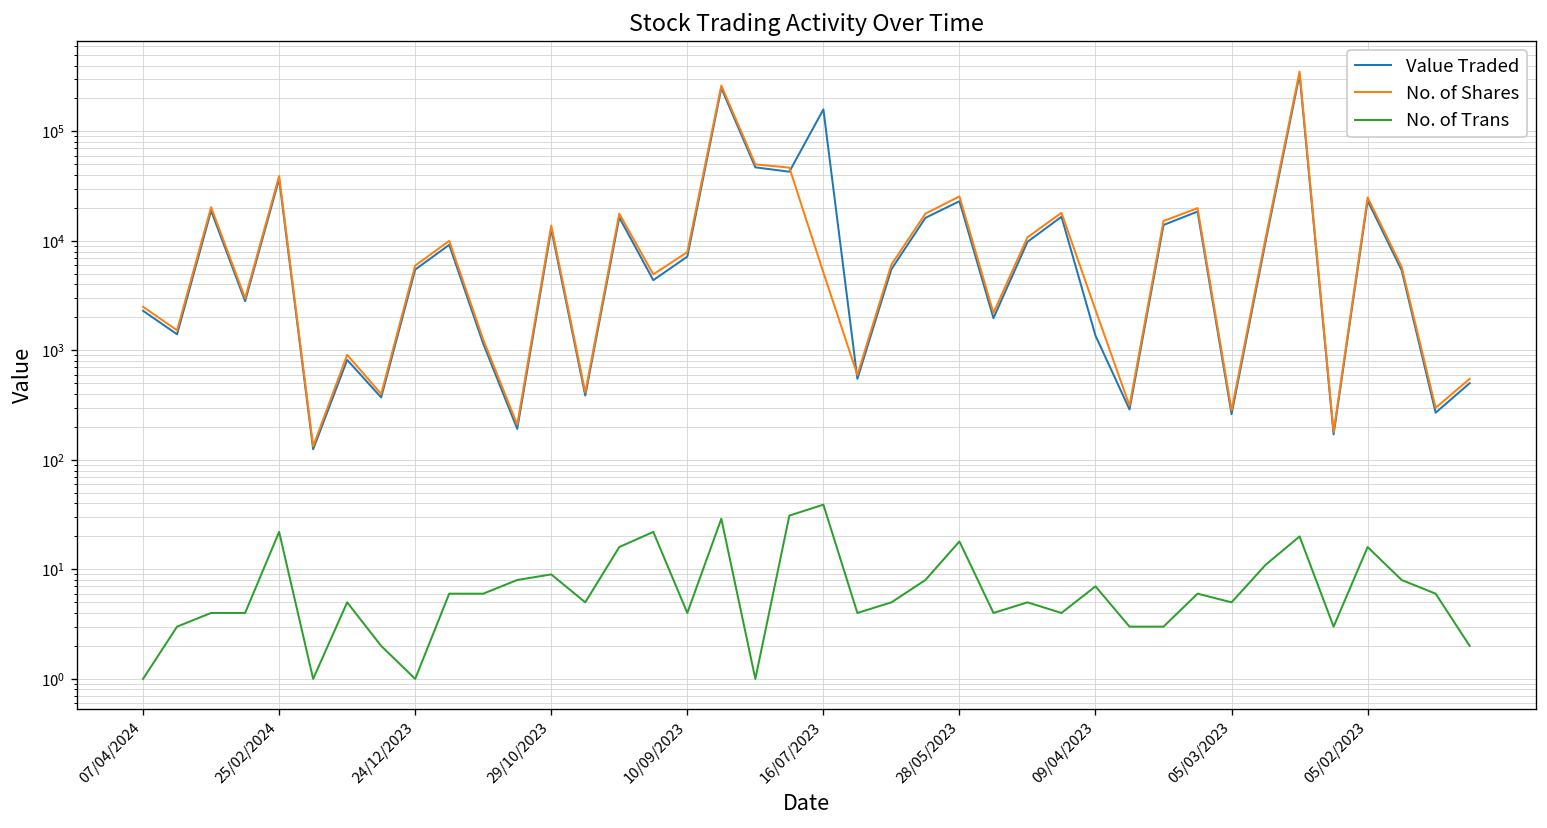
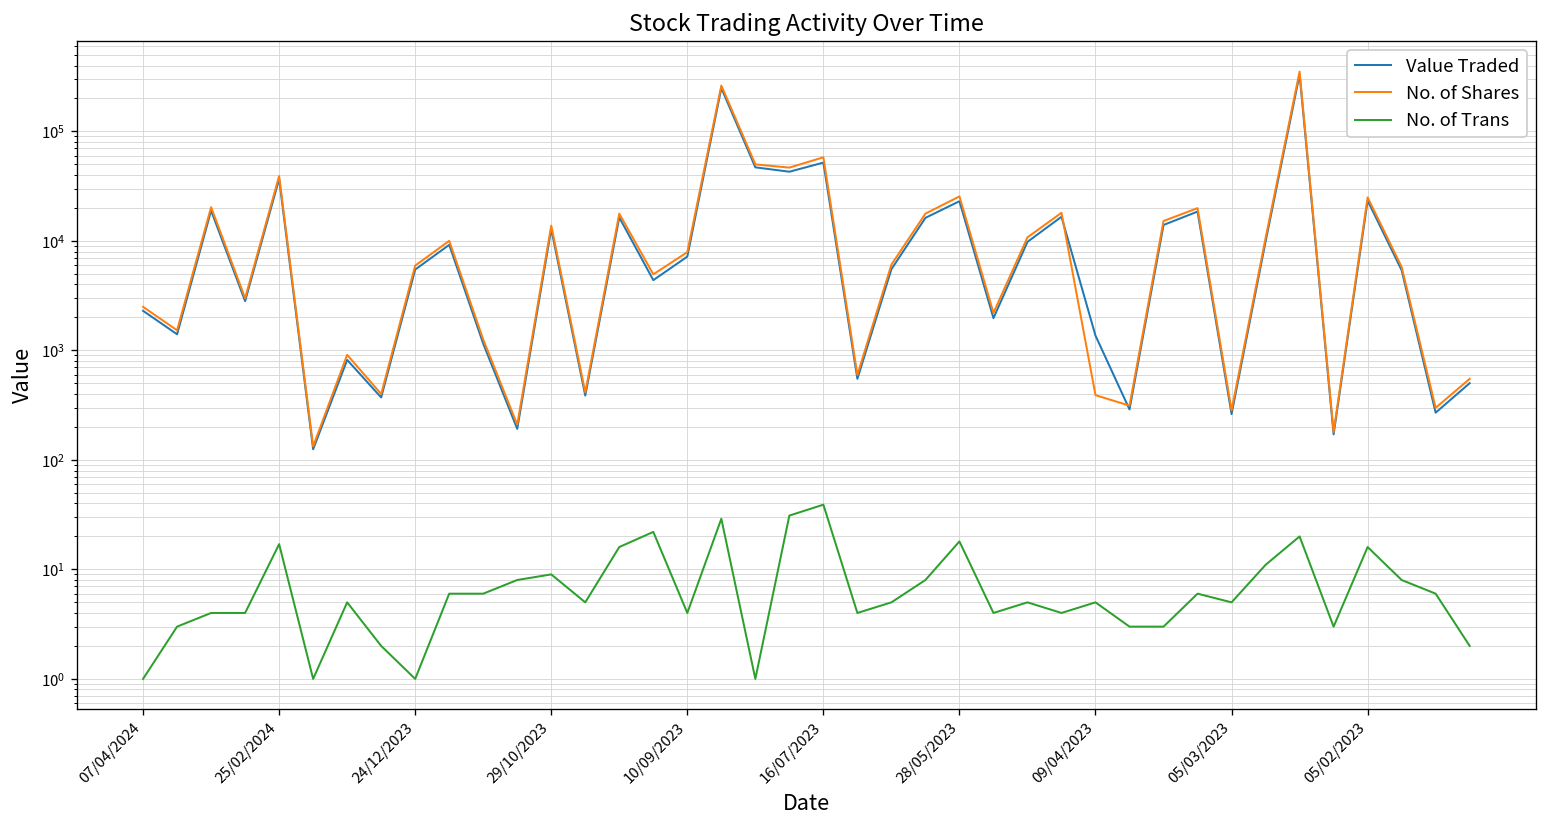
  {
    "Value Traded": {
      "07/04/2024": 2300,
      "24/12/2023": 5000,
      "29/10/2023": 13000,
      "10/09/2023": 7000,
-     "16/07/2023": 160000,
+     "16/07/2023": 50000,
      "28/05/2023": 23000,
      "09/04/2023": 1400,
      "05/03/2023": 260,
      "05/02/2023": 23000
    },
    "No. of Shares": {
      "07/04/2024": 2500,
      "24/12/2023": 6000,
      "29/10/2023": 14000,
      "10/09/2023": 8000,
-     "16/07/2023": 5000,
+     "16/07/2023": 60000,
      "28/05/2023": 26000,
-     "09/04/2023": 2300,
+     "09/04/2023": 390,
      "05/03/2023": 280,
      "05/02/2023": 25000
    },
    "No. of Trans": {
      "07/04/2024": 1,
-     "25/02/2024": 22,
+     "25/02/2024": 17,
      "24/12/2023": 1,
      "29/10/2023": 9,
      "10/09/2023": 4,
      "16/07/2023": 39,
      "28/05/2023": 18,
-     "09/04/2023": 7,
+     "09/04/2023": 5,
      "05/03/2023": 5,
      "05/02/2023": 16
    }
  }
